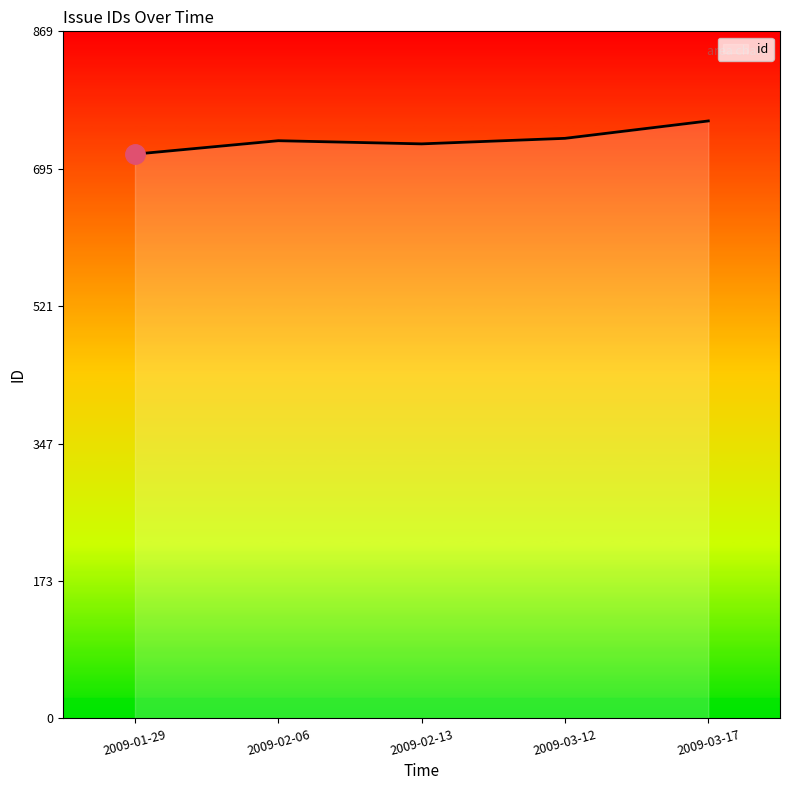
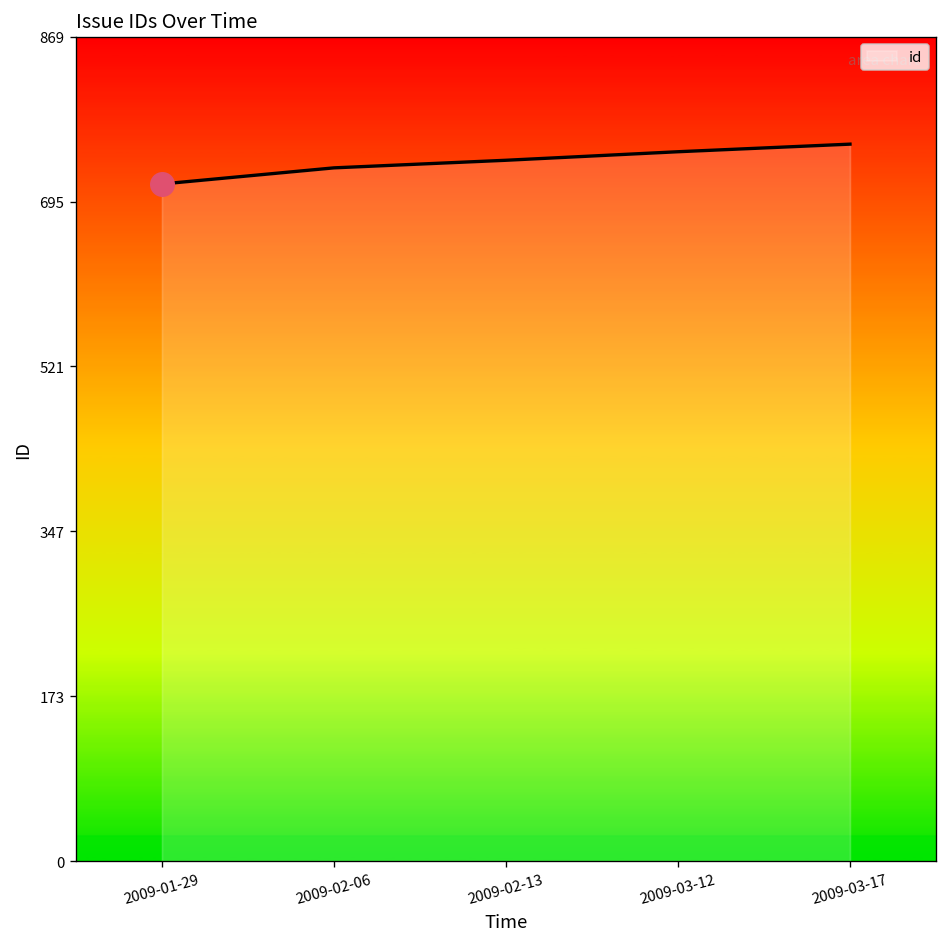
  {
    "id": {
      "2009-02-06": 730,
-     "2009-02-13": 730,
-     "2009-03-12": 730,
+     "2009-02-13": 740,
+     "2009-03-12": 750,
      "2009-03-17": 760
    }
  }
